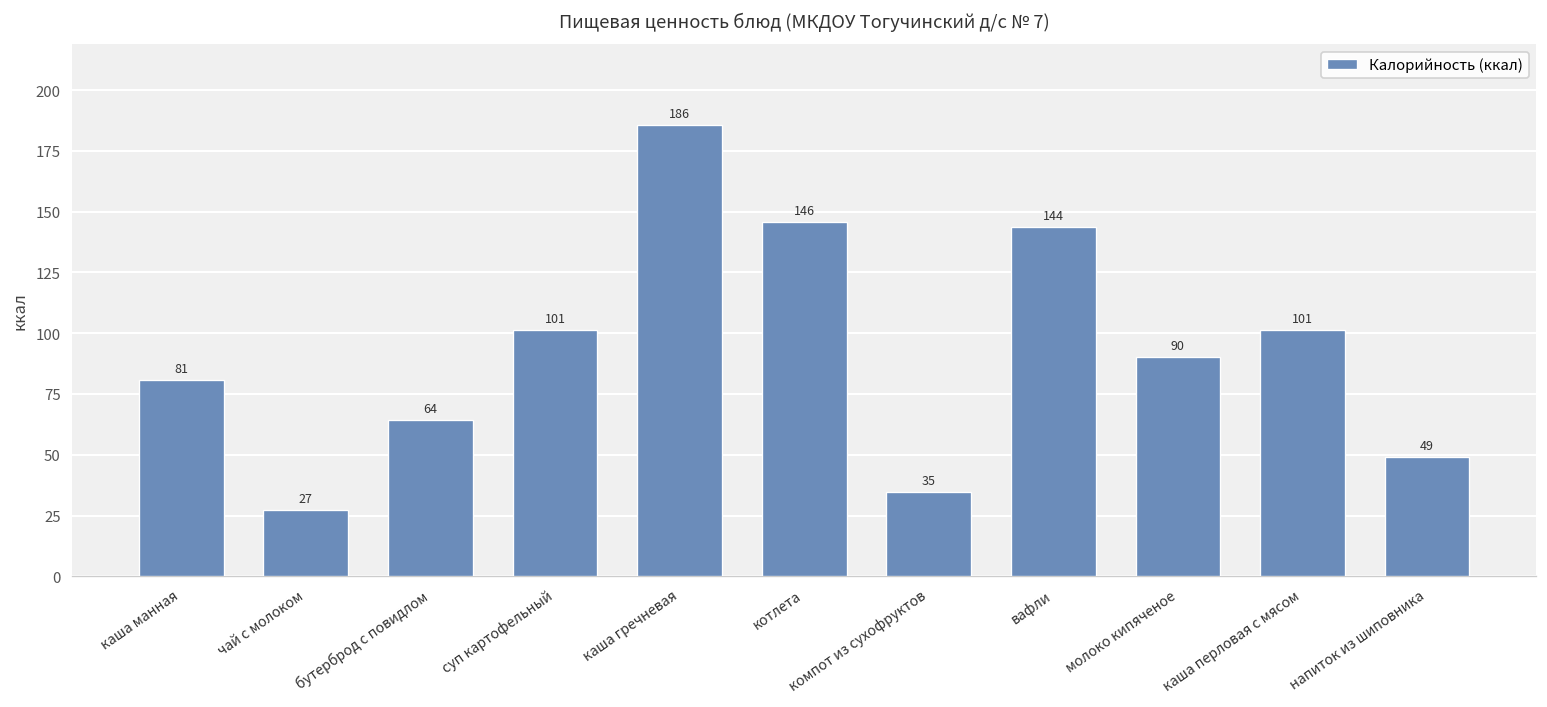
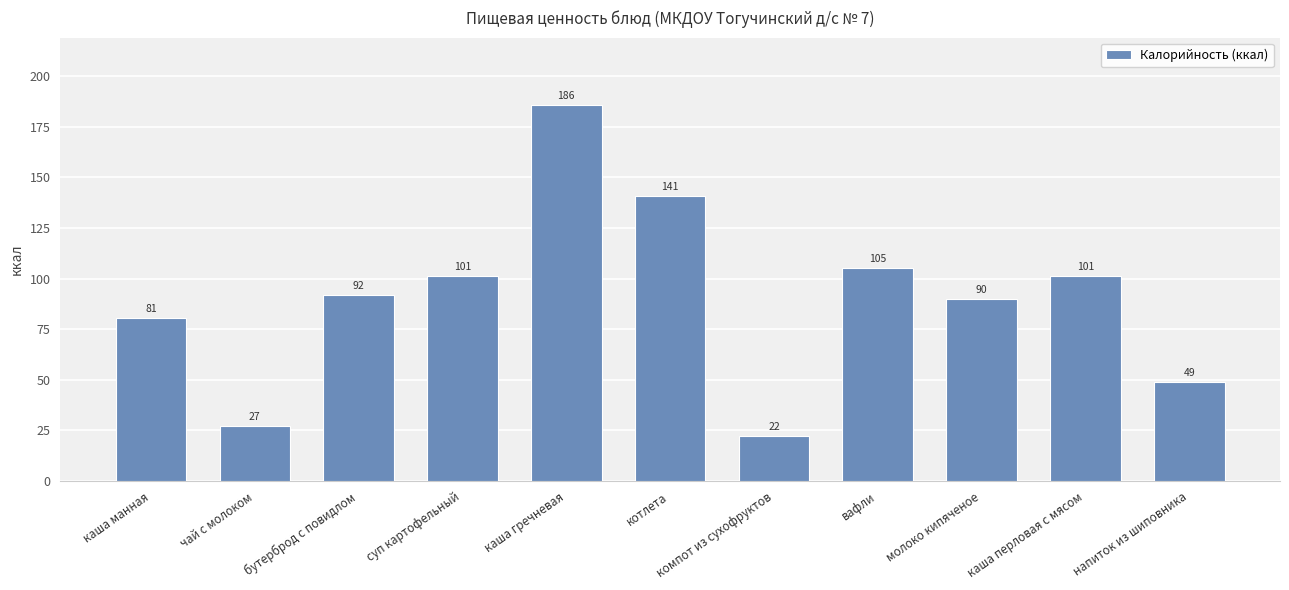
  {
    "каша манная": 81,
    "чай с молоком": 27,
-   "бутерброд с повидлом": 64,
+   "бутерброд с повидлом": 92,
    "суп картофельный": 101,
    "каша гречневая": 186,
-   "котлета": 146,
-   "компот из сухофруктов": 35,
-   "вафли": 144,
+   "котлета": 141,
+   "компот из сухофруктов": 22,
+   "вафли": 105,
    "молоко кипяченое": 90,
    "каша перловая с мясом": 101,
    "напиток из шиповника": 49
  }
